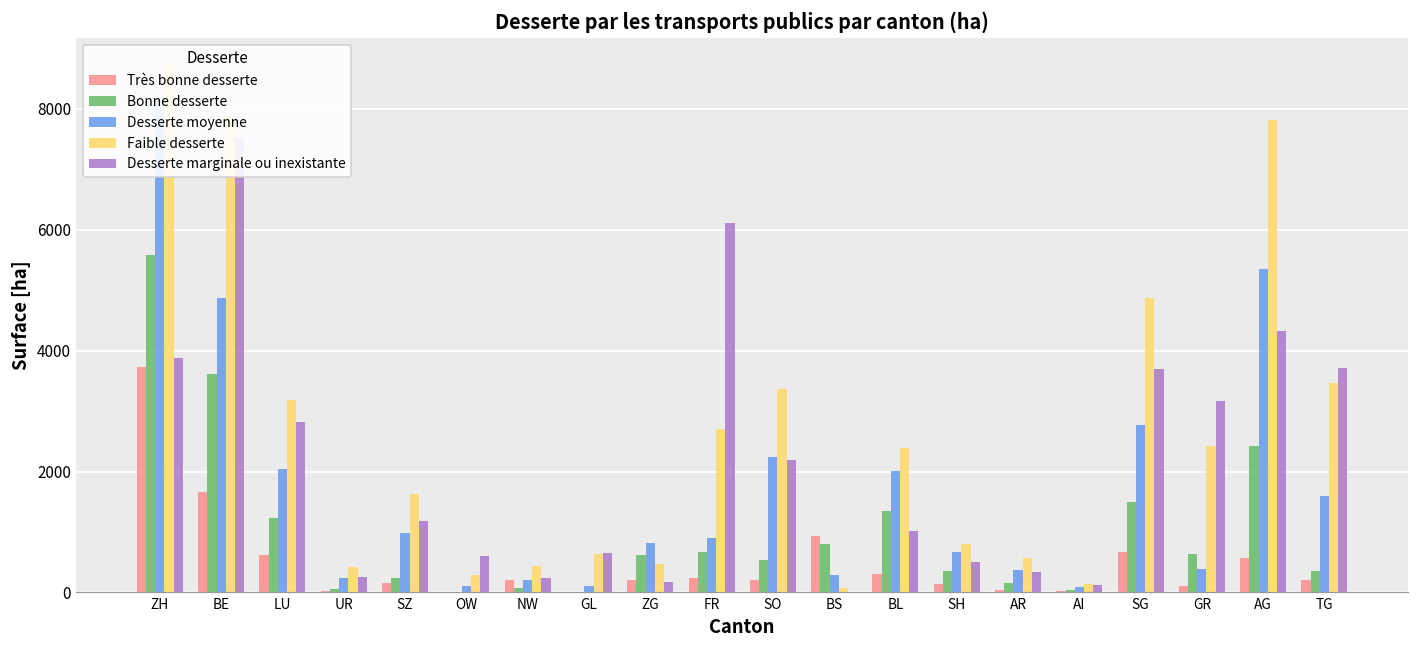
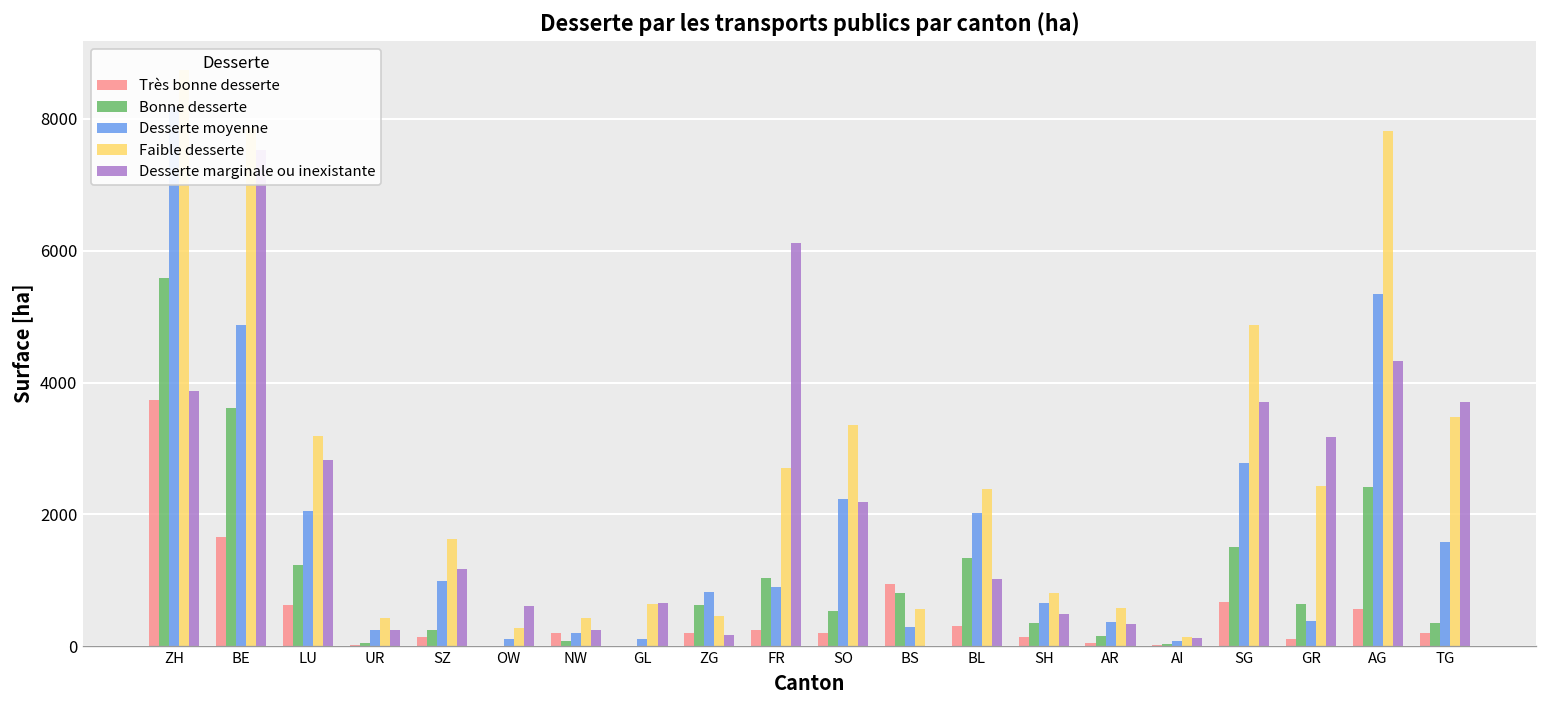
  {
    "Très bonne desserte": {
      "ZH": 3700,
      "BE": 1700,
      "LU": 600,
      "SZ": 100,
      "OW": 0,
      "NW": 200,
      "ZG": 200,
      "FR": 200,
      "SO": 200,
      "BS": 900,
      "BL": 300,
      "SH": 100,
      "SG": 700,
      "GR": 100,
      "AG": 600,
      "TG": 200
    },
    "Bonne desserte": {
      "ZH": 5600,
      "BE": 3600,
      "LU": 1200,
      "UR": 0,
      "SZ": 200,
      "OW": 0,
      "NW": 100,
      "ZG": 600,
-     "FR": 700,
+     "FR": 1000,
      "SO": 500,
      "BS": 800,
      "BL": 1300,
      "SH": 400,
      "AR": 200,
      "SG": 1500,
      "GR": 600,
      "AG": 2400,
      "TG": 300
    },
    "Desserte moyenne": {
      "BE": 4900,
      "LU": 2000,
      "UR": 200,
      "SZ": 1000,
      "OW": 100,
      "NW": 200,
      "GL": 100,
      "ZG": 800,
      "FR": 900,
      "SO": 2200,
      "BS": 300,
      "BL": 2000,
      "SH": 700,
      "AR": 400,
      "AI": 100,
      "SG": 2800,
      "GR": 400,
      "AG": 5300,
      "TG": 1600
    },
    "Faible desserte": {
      "LU": 3200,
      "UR": 400,
      "SZ": 1600,
      "OW": 300,
      "NW": 400,
      "GL": 600,
      "ZG": 500,
      "FR": 2700,
      "SO": 3400,
-     "BS": 100,
+     "BS": 600,
      "BL": 2400,
      "SH": 800,
      "AR": 600,
      "AI": 100,
      "SG": 4900,
      "GR": 2400,
      "AG": 7800,
      "TG": 3500
    },
    "Desserte marginale ou inexistante": {
      "ZH": 3900,
      "LU": 2800,
      "UR": 200,
      "SZ": 1200,
      "OW": 600,
      "NW": 200,
      "GL": 700,
      "ZG": 200,
      "FR": 6100,
      "SO": 2200,
      "BL": 1000,
      "SH": 500,
      "AR": 300,
      "AI": 100,
      "SG": 3700,
      "GR": 3200,
      "AG": 4300,
      "TG": 3700
    }
  }
